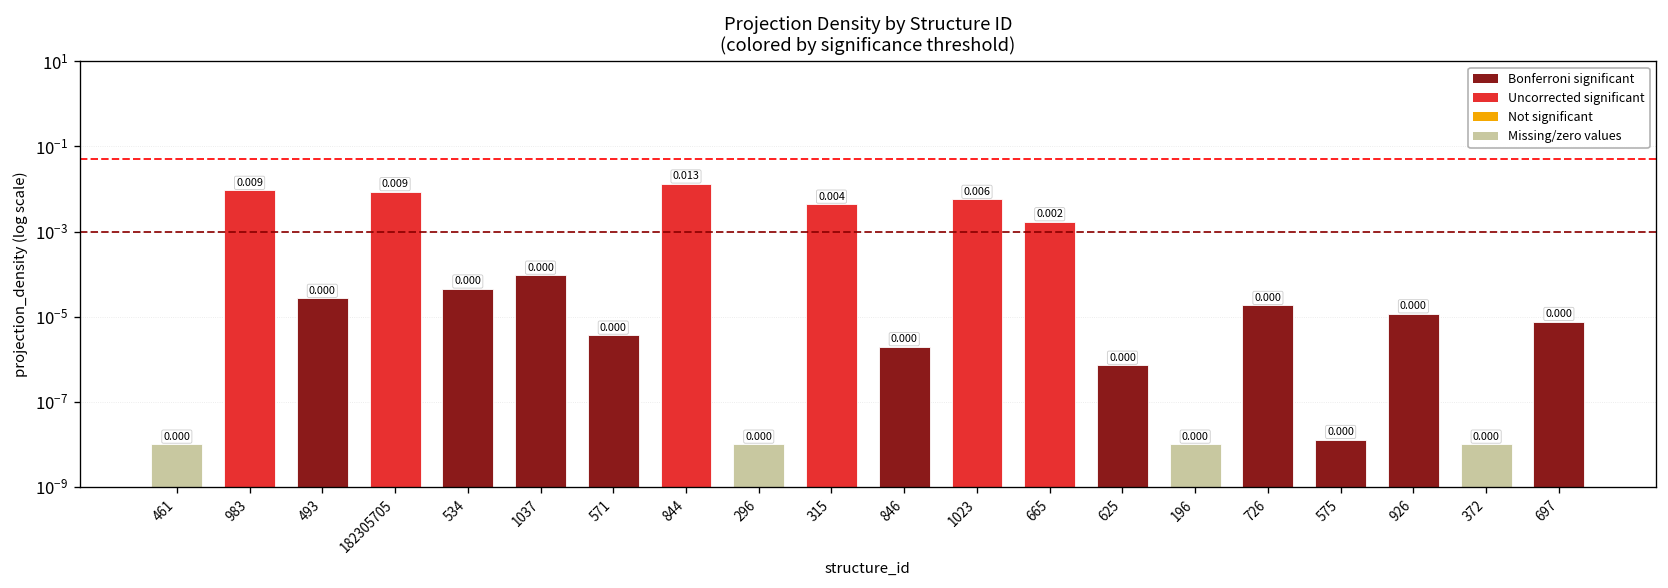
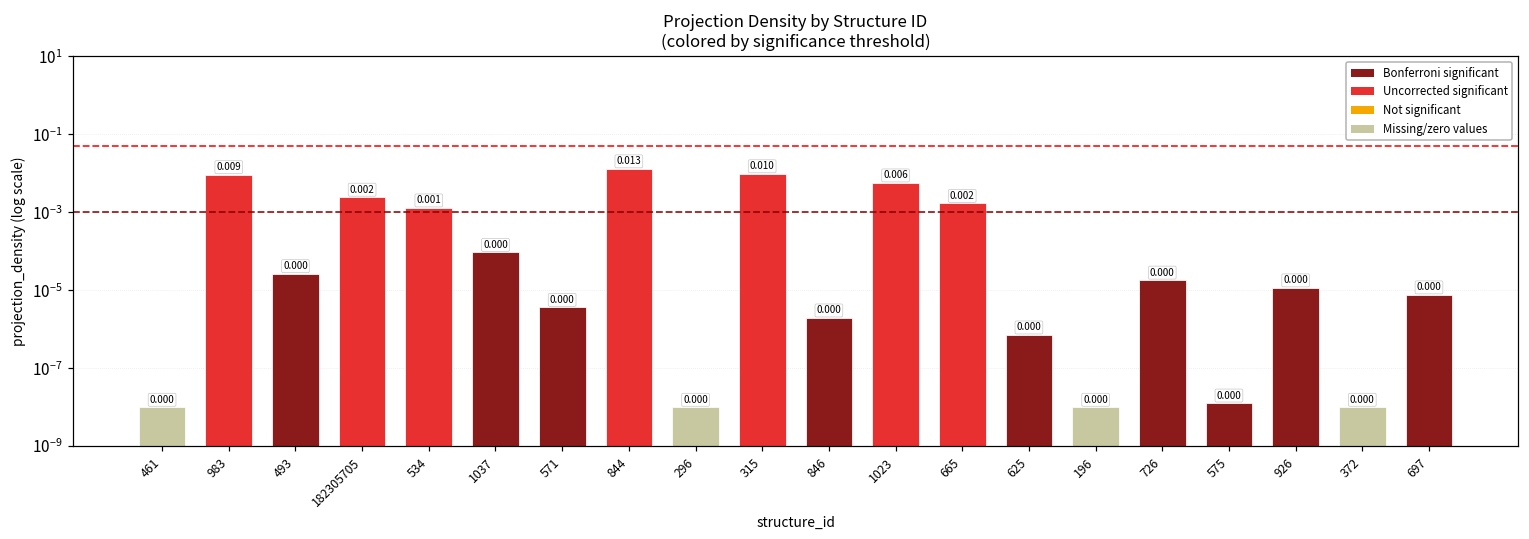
  {
-   "182305705": 0.009,
-   "534": 0.000,
-   "315": 0.004
+   "182305705": 0.002,
+   "534": 0.001,
+   "315": 0.010
  }
